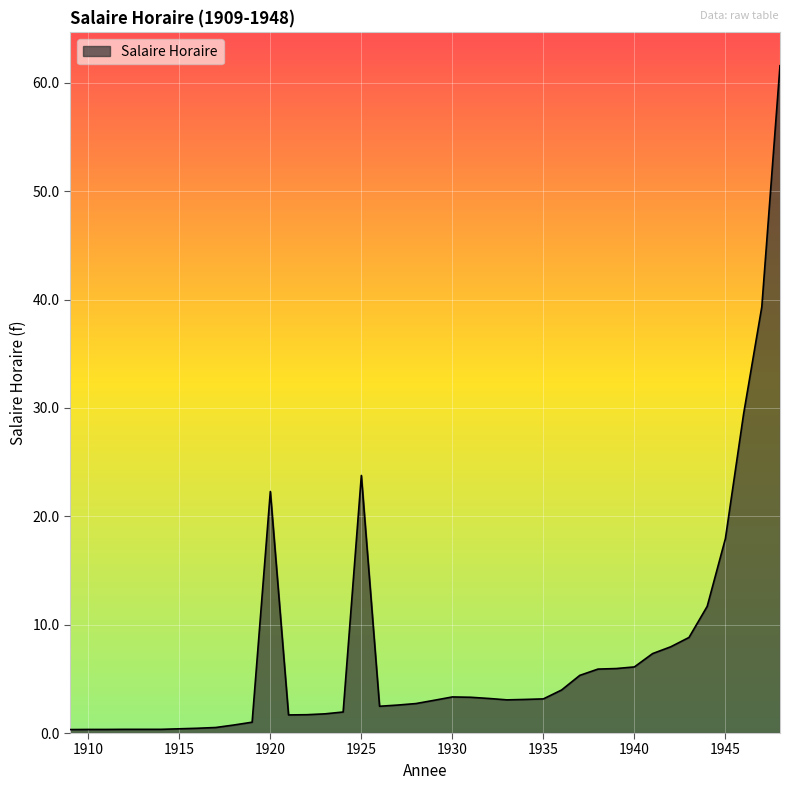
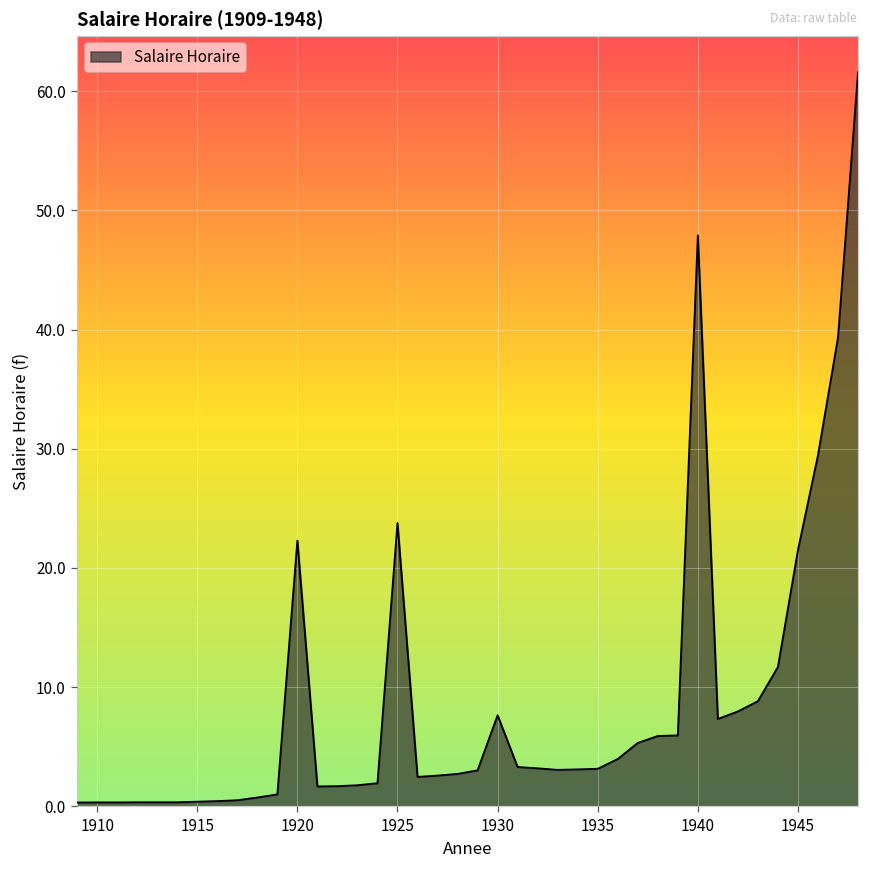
  {
    "1910": 0.3,
    "1915": 0.4,
    "1920": 22.3,
    "1925": 23.8,
-   "1930": 3.3,
+   "1930": 7.6,
    "1935": 3.2,
-   "1940": 6.1,
-   "1945": 17.9
+   "1940": 47.9,
+   "1945": 21.5
  }
